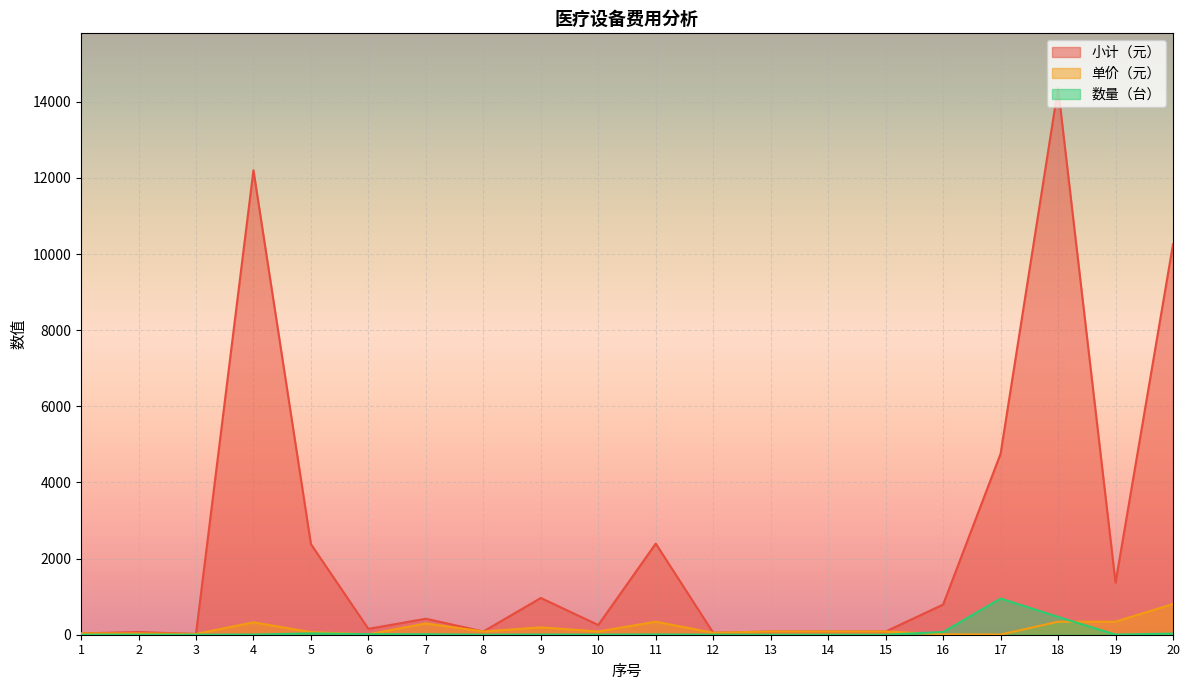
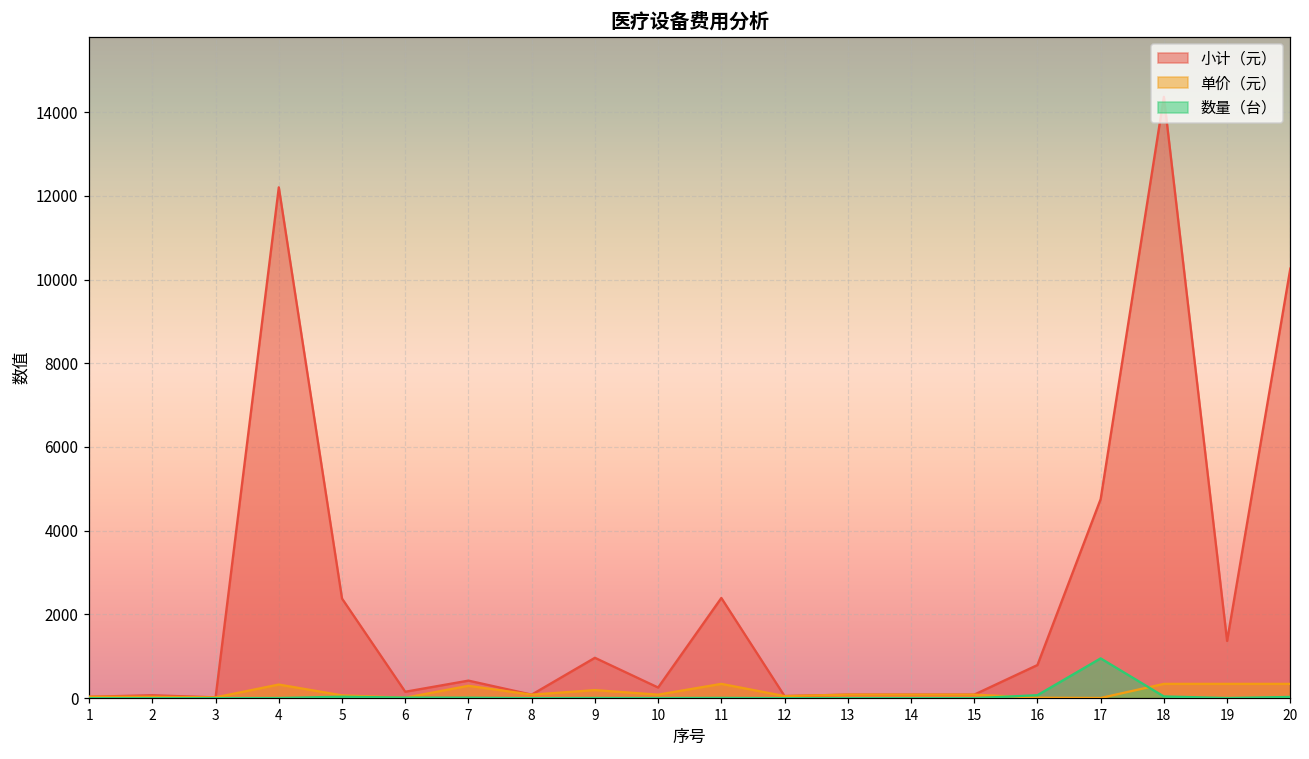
  {
    "小计（元）": {
      "4": 12200,
      "5": 2400,
      "6": 200,
      "7": 400,
      "9": 1000,
      "10": 300,
      "11": 2400,
      "16": 800,
      "17": 4800,
      "19": 1400,
      "20": 10300
    },
    "单价（元）": {
      "4": 300,
      "7": 300,
      "9": 200,
      "10": 100,
      "11": 300,
      "17": 0,
      "18": 300,
      "19": 300,
-     "20": 800
+     "20": 300
    },
    "数量（台）": {
      "4": 0,
      "7": 0,
      "8": 0,
      "9": 0,
      "10": 0,
      "11": 0,
      "13": 0,
      "14": 0,
      "15": 0,
      "17": 1000,
-     "18": 500,
+     "18": 0,
      "19": 0,
      "20": 0
    }
  }
